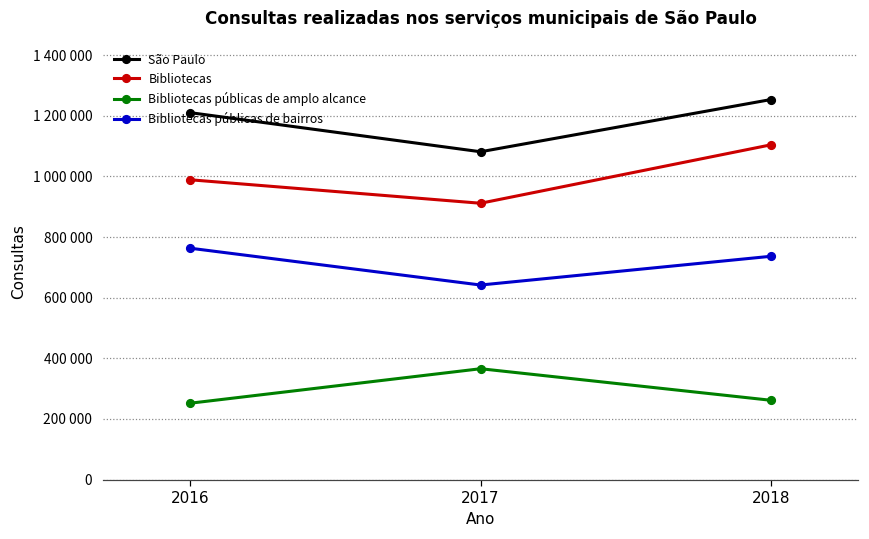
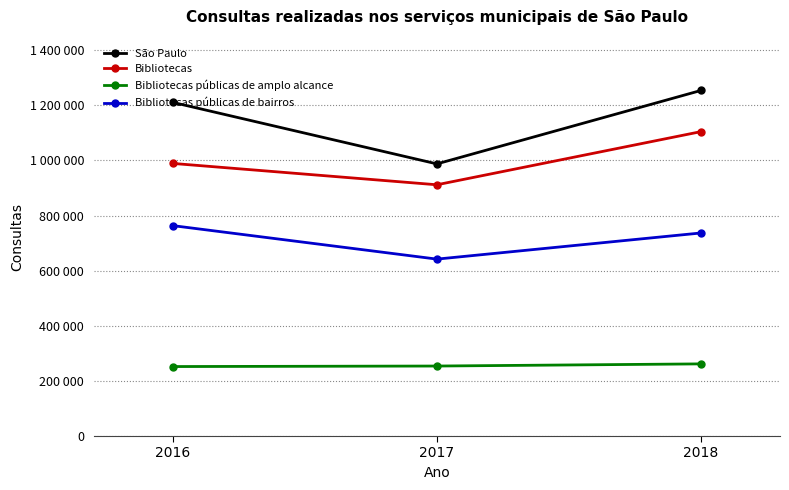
  {
    "São Paulo": {
      "2016": 1210000,
-     "2017": 1080000,
+     "2017": 990000,
      "2018": 1250000
    },
    "Bibliotecas": {
      "2016": 990000,
      "2017": 910000,
      "2018": 1100000
    },
    "Bibliotecas públicas de amplo alcance": {
      "2016": 250000,
-     "2017": 370000,
+     "2017": 250000,
      "2018": 260000
    },
    "Bibliotecas públicas de bairros": {
      "2016": 760000,
      "2017": 640000,
      "2018": 740000
    }
  }
